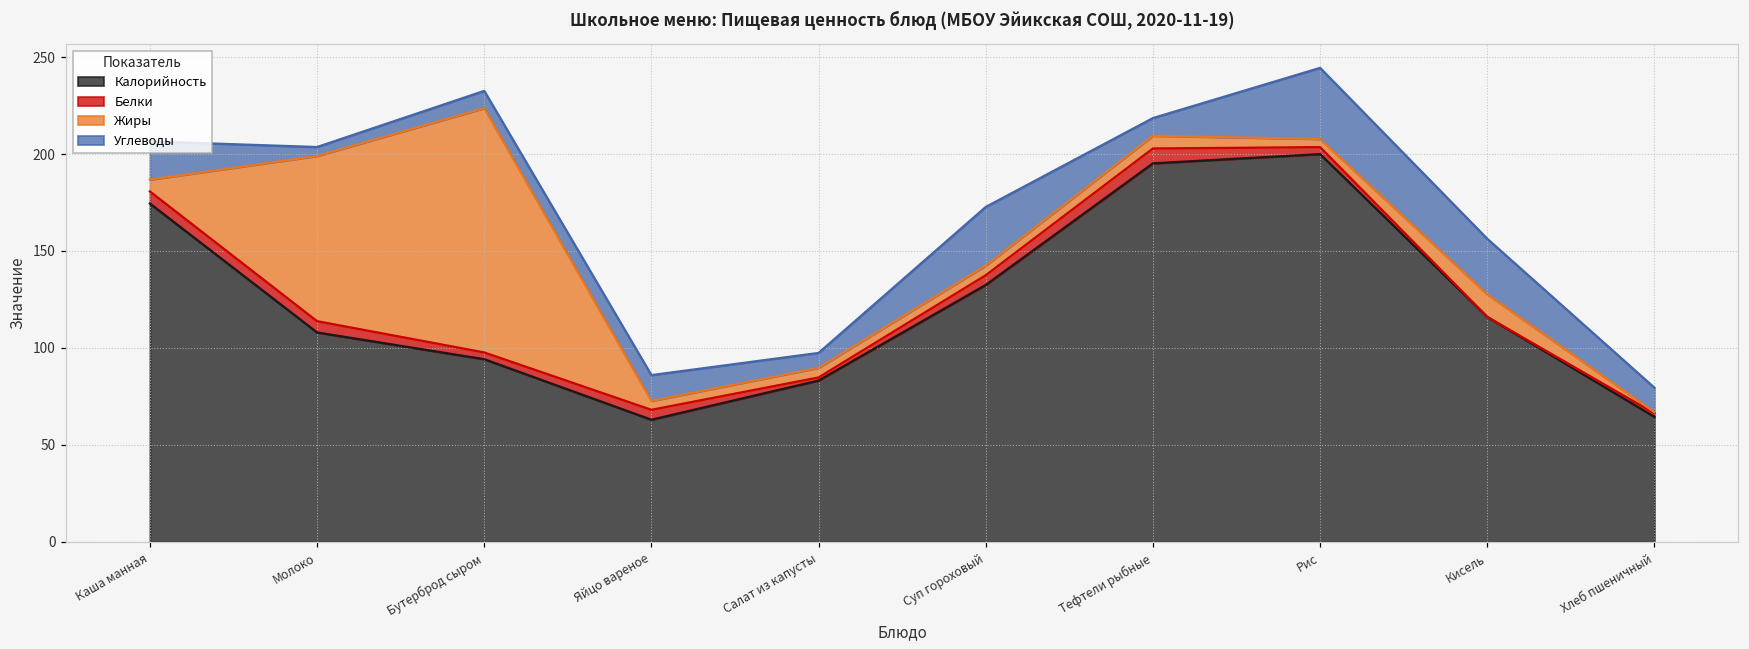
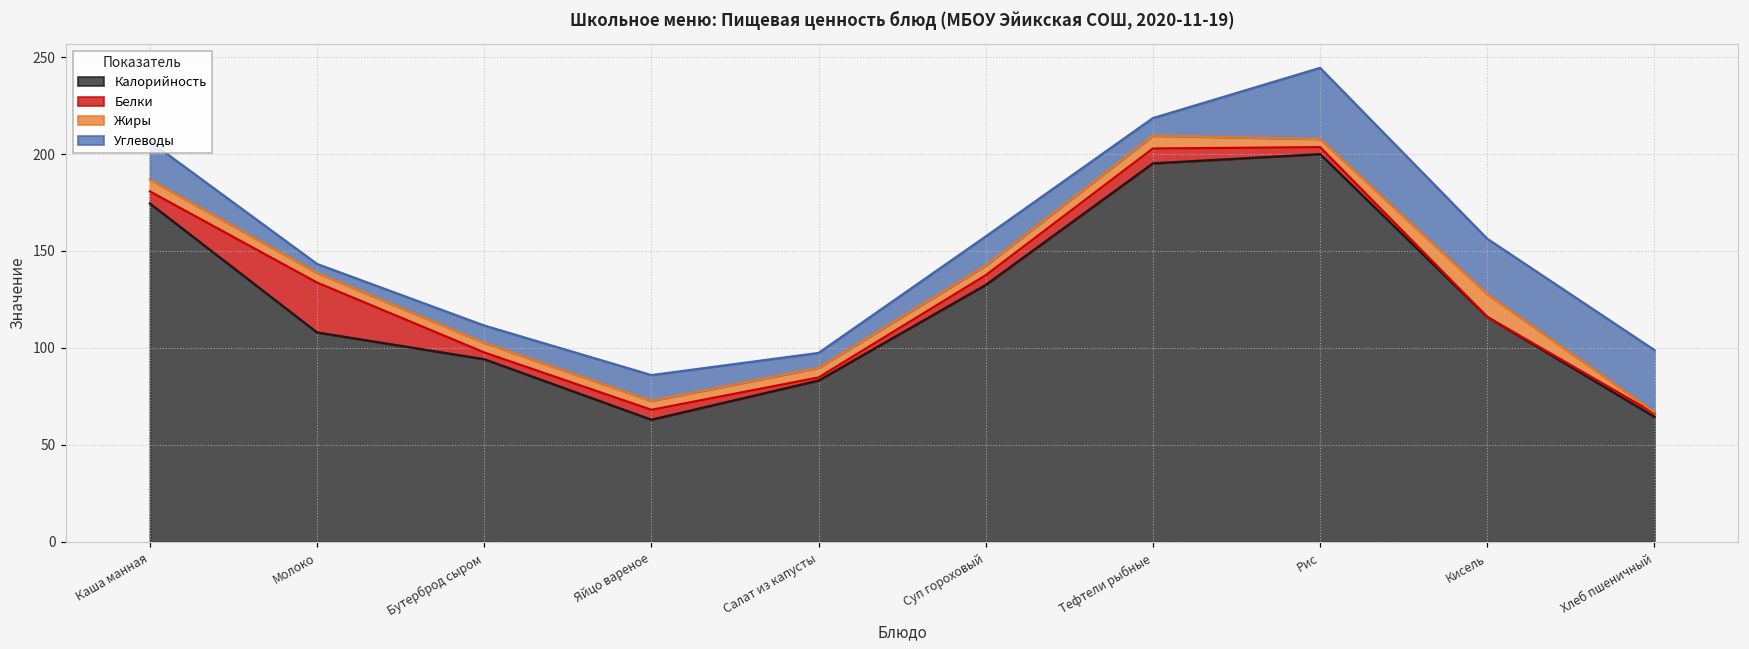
  {
    "Калорийность": {
      "Каша манная": 174,
      "Молоко": 108,
      "Бутерброд сыром": 94,
      "Яйцо вареное": 63,
      "Салат из капусты": 83,
      "Суп гороховый": 133,
      "Тефтели рыбные": 195,
      "Рис": 200,
      "Хлеб пшеничный": 65
    },
    "Белки": {
      "Каша манная": 6,
-     "Молоко": 6,
+     "Молоко": 26,
      "Бутерброд сыром": 3,
      "Яйцо вареное": 5,
      "Салат из капусты": 2,
      "Суп гороховый": 5,
      "Тефтели рыбные": 8,
      "Рис": 4
    },
    "Жиры": {
      "Каша манная": 6,
-     "Молоко": 85,
-     "Бутерброд сыром": 126,
+     "Молоко": 5,
+     "Бутерброд сыром": 5,
      "Яйцо вареное": 5,
      "Салат из капусты": 5,
      "Суп гороховый": 5,
      "Тефтели рыбные": 7,
      "Рис": 4,
      "Кисель": 12
    },
    "Углеводы": {
      "Молоко": 5,
      "Бутерброд сыром": 9,
      "Яйцо вареное": 13,
      "Салат из капусты": 8,
-     "Суп гороховый": 30,
+     "Суп гороховый": 15,
      "Тефтели рыбные": 9,
      "Рис": 37,
      "Кисель": 29,
-     "Хлеб пшеничный": 13
+     "Хлеб пшеничный": 32
    }
  }
